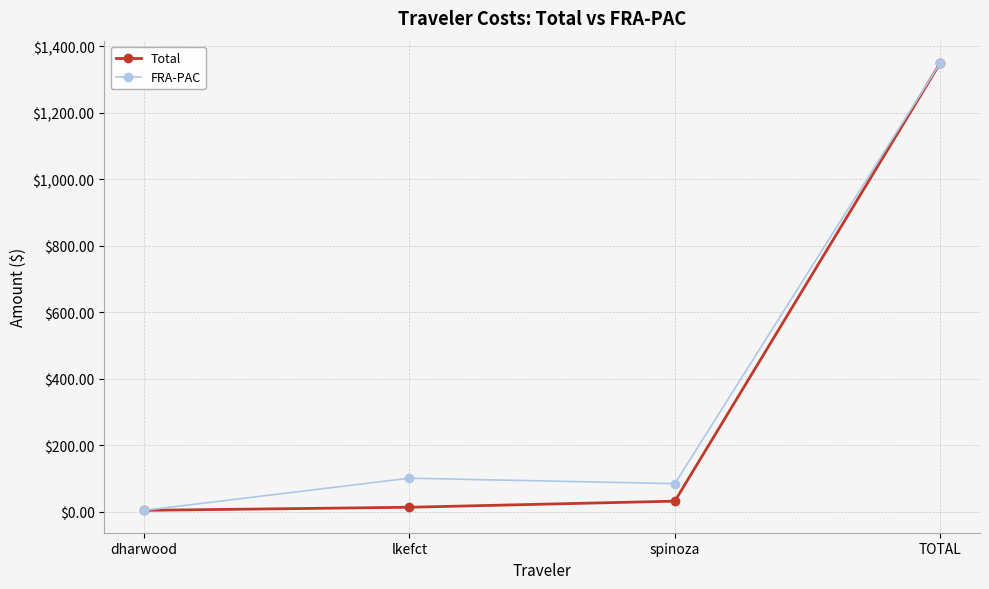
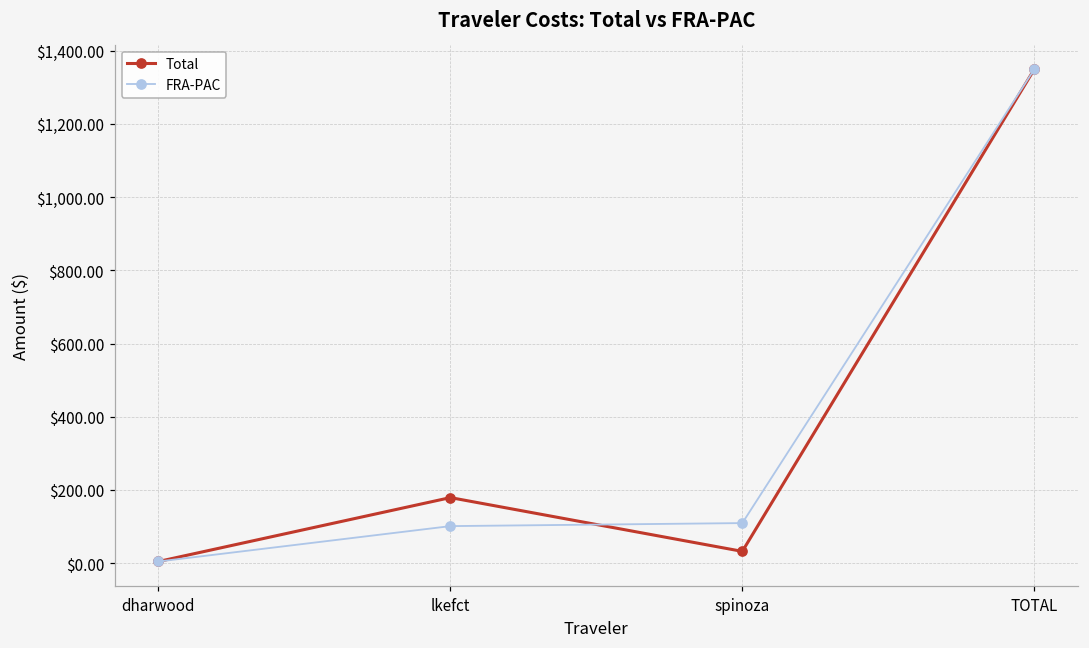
  {
    "Total": {
-     "lkefct": "$10",
+     "lkefct": "$180",
      "spinoza": "$30"
    },
    "FRA-PAC": {
      "lkefct": "$100",
-     "spinoza": "$80"
+     "spinoza": "$110"
    }
  }
